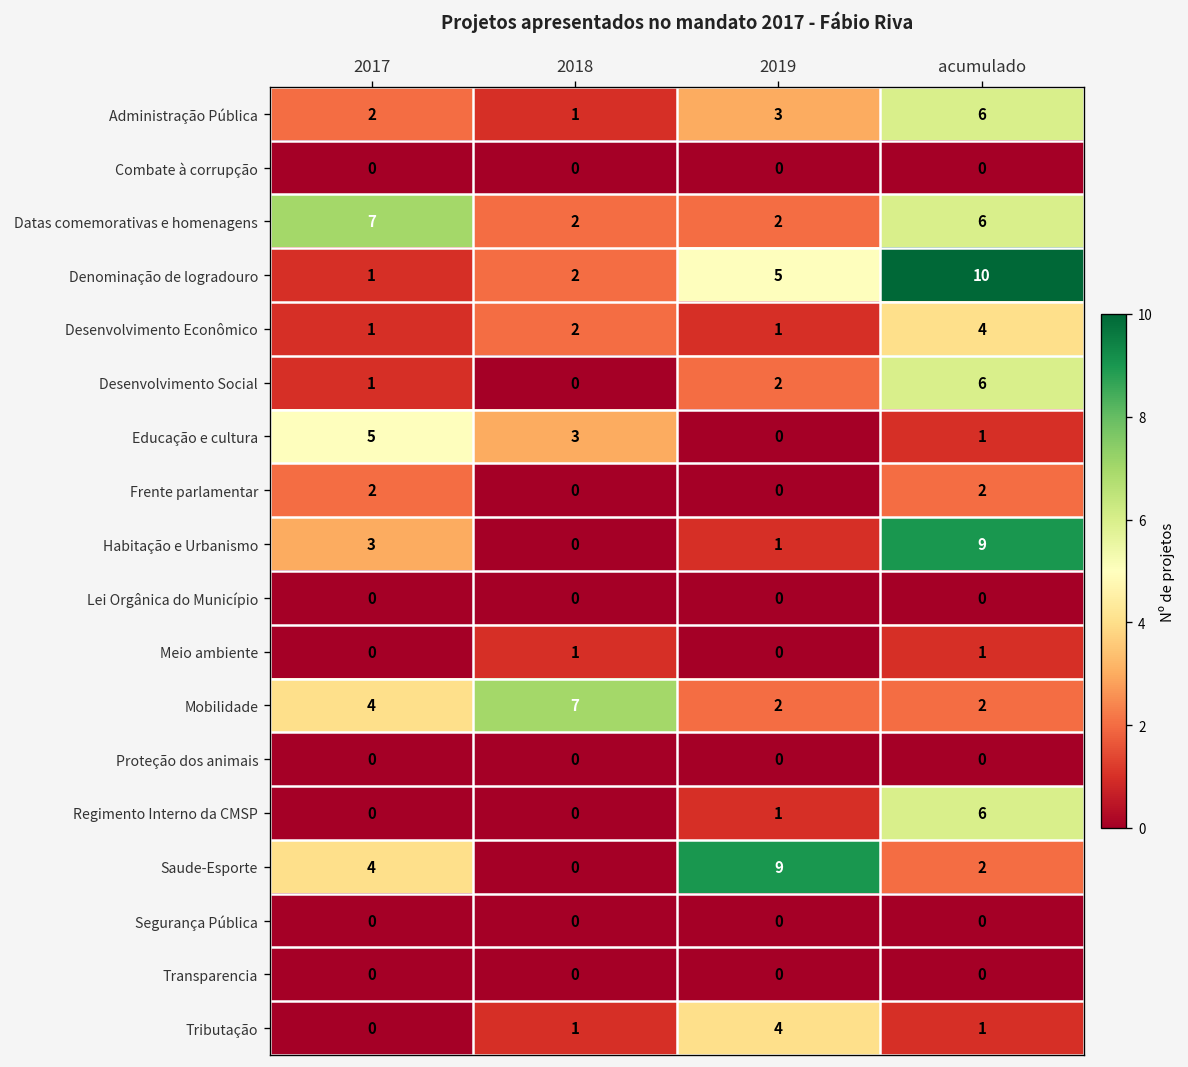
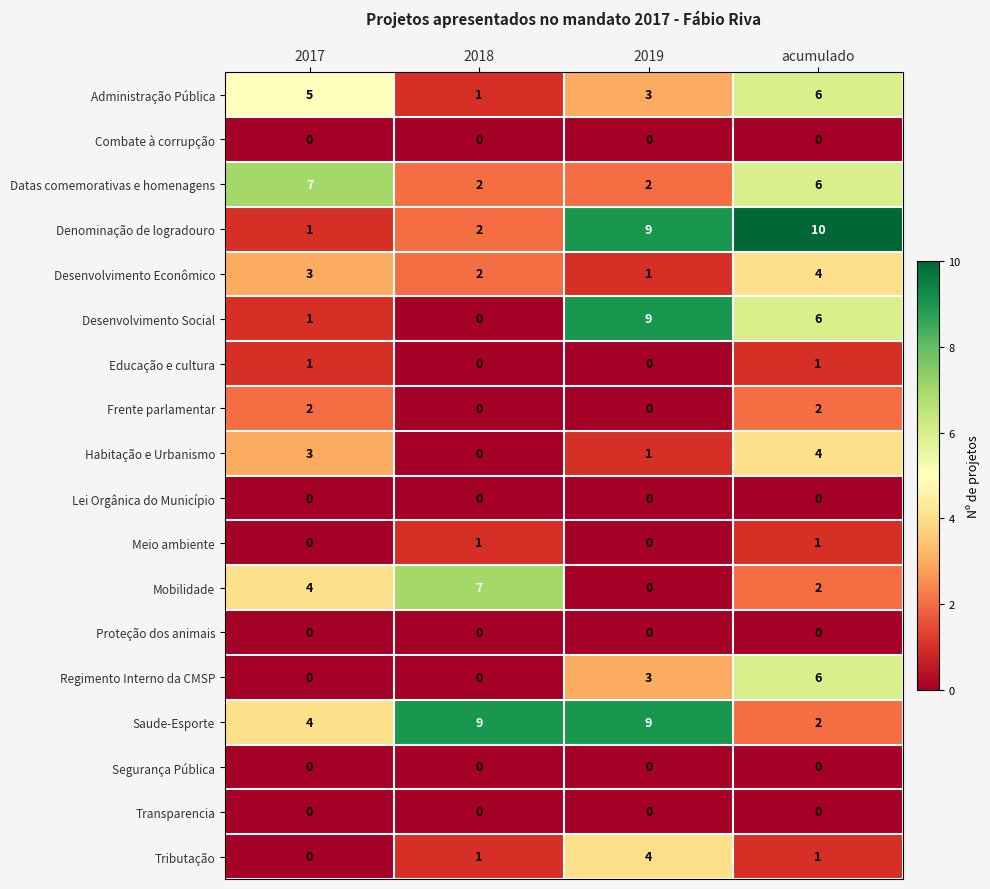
  {
    "Administração Pública": {
-     "2017": 2,
+     "2017": 5,
      "2018": 1,
      "2019": 3,
      "acumulado": 6
    },
    "Combate à corrupção": {
      "2017": 0,
      "2018": 0,
      "2019": 0,
      "acumulado": 0
    },
    "Datas comemorativas e homenagens": {
      "2017": 7,
      "2018": 2,
      "2019": 2,
      "acumulado": 6
    },
    "Denominação de logradouro": {
      "2017": 1,
      "2018": 2,
-     "2019": 5,
+     "2019": 9,
      "acumulado": 10
    },
    "Desenvolvimento Econômico": {
-     "2017": 1,
+     "2017": 3,
      "2018": 2,
      "2019": 1,
      "acumulado": 4
    },
    "Desenvolvimento Social": {
      "2017": 1,
      "2018": 0,
-     "2019": 2,
+     "2019": 9,
      "acumulado": 6
    },
    "Educação e cultura": {
-     "2017": 5,
-     "2018": 3,
+     "2017": 1,
+     "2018": 0,
      "2019": 0,
      "acumulado": 1
    },
    "Frente parlamentar": {
      "2017": 2,
      "2018": 0,
      "2019": 0,
      "acumulado": 2
    },
    "Habitação e Urbanismo": {
      "2017": 3,
      "2018": 0,
      "2019": 1,
-     "acumulado": 9
+     "acumulado": 4
    },
    "Lei Orgânica do Município": {
      "2017": 0,
      "2018": 0,
      "2019": 0,
      "acumulado": 0
    },
    "Meio ambiente": {
      "2017": 0,
      "2018": 1,
      "2019": 0,
      "acumulado": 1
    },
    "Mobilidade": {
      "2017": 4,
      "2018": 7,
-     "2019": 2,
+     "2019": 0,
      "acumulado": 2
    },
    "Proteção dos animais": {
      "2017": 0,
      "2018": 0,
      "2019": 0,
      "acumulado": 0
    },
    "Regimento Interno da CMSP": {
      "2017": 0,
      "2018": 0,
-     "2019": 1,
+     "2019": 3,
      "acumulado": 6
    },
    "Saude-Esporte": {
      "2017": 4,
-     "2018": 0,
+     "2018": 9,
      "2019": 9,
      "acumulado": 2
    },
    "Segurança Pública": {
      "2017": 0,
      "2018": 0,
      "2019": 0,
      "acumulado": 0
    },
    "Transparencia": {
      "2017": 0,
      "2018": 0,
      "2019": 0,
      "acumulado": 0
    },
    "Tributação": {
      "2017": 0,
      "2018": 1,
      "2019": 4,
      "acumulado": 1
    }
  }
